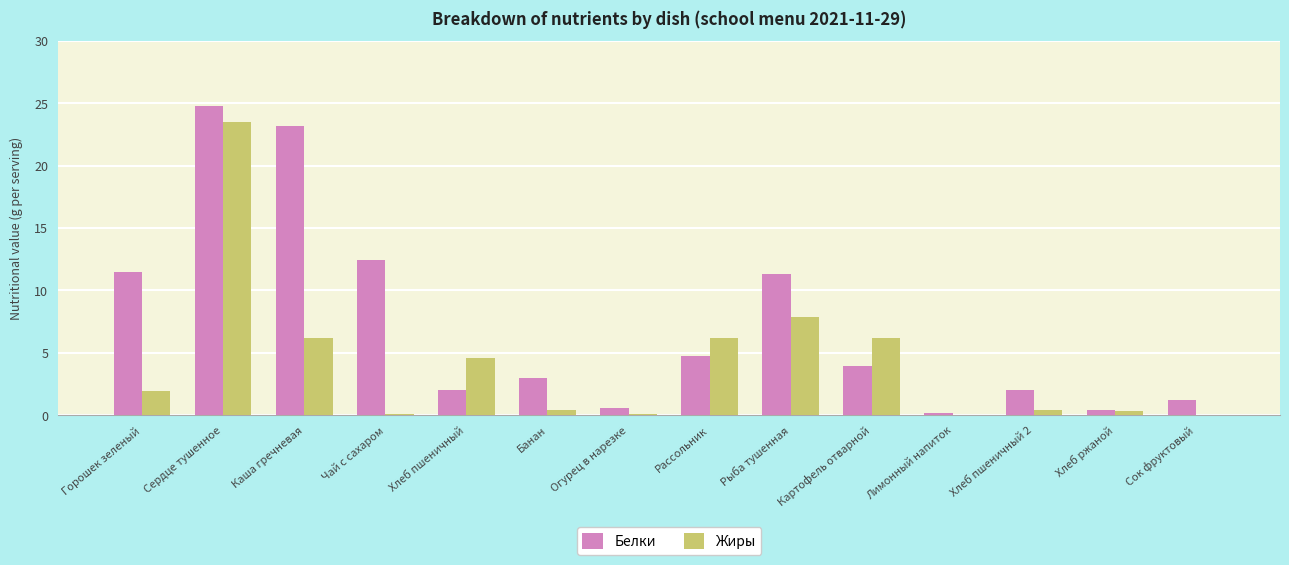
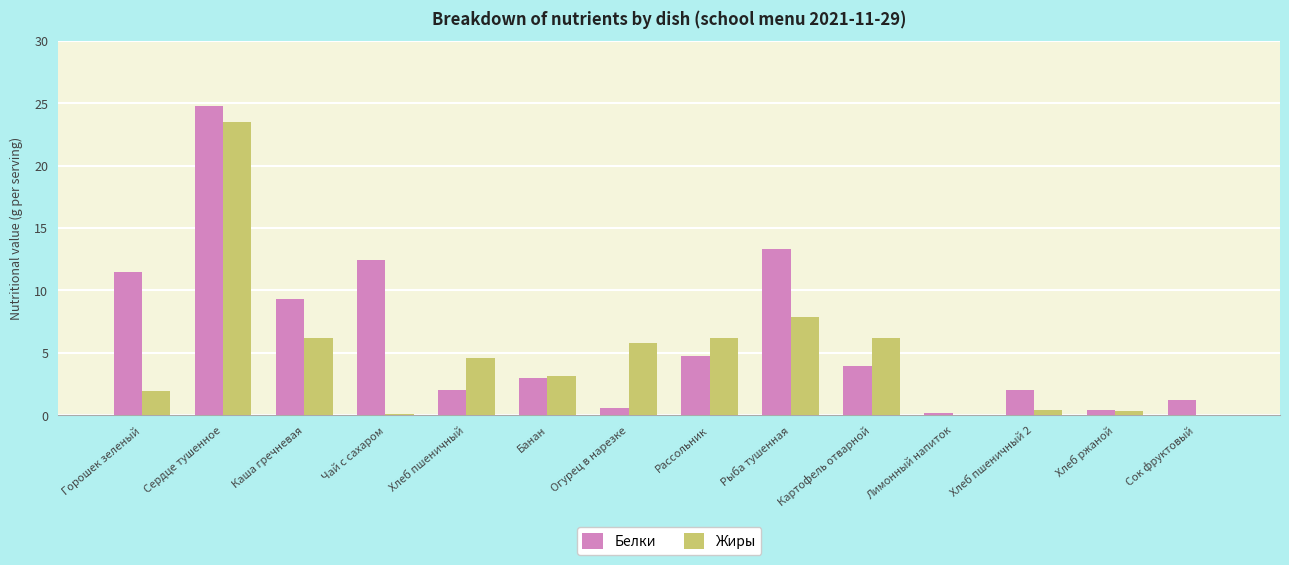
  {
    "Белки": {
      "Горошек зеленый": 11.4,
      "Сердце тушенное": 24.8,
-     "Каша гречневая": 23.1,
+     "Каша гречневая": 9.3,
      "Чай с сахаром": 12.4,
      "Хлеб пшеничный": 2.0,
      "Банан": 3.0,
      "Огурец в нарезке": 0.6,
      "Рассольник": 4.7,
-     "Рыба тушенная": 11.3,
+     "Рыба тушенная": 13.3,
      "Картофель отварной": 3.9,
      "Хлеб пшеничный 2": 2.0,
      "Хлеб ржаной": 0.4,
      "Сок фруктовый": 1.2
    },
    "Жиры": {
      "Горошек зеленый": 1.9,
      "Сердце тушенное": 23.5,
      "Каша гречневая": 6.2,
      "Хлеб пшеничный": 4.6,
-     "Банан": 0.4,
-     "Огурец в нарезке": 0.1,
+     "Банан": 3.1,
+     "Огурец в нарезке": 5.8,
      "Рассольник": 6.2,
      "Рыба тушенная": 7.9,
      "Картофель отварной": 6.2,
      "Лимонный напиток": 0.0,
      "Хлеб пшеничный 2": 0.4,
      "Хлеб ржаной": 0.3,
      "Сок фруктовый": 0.0
    }
  }
